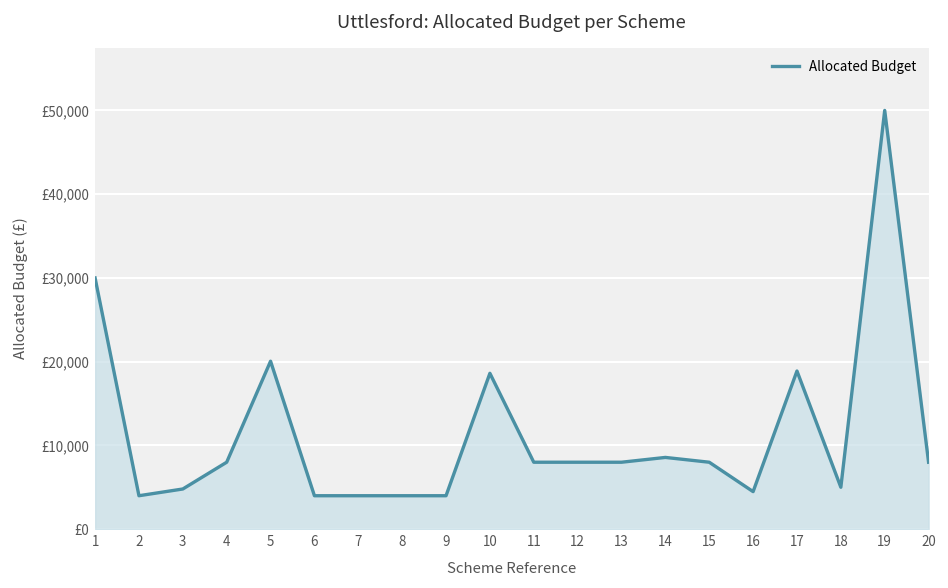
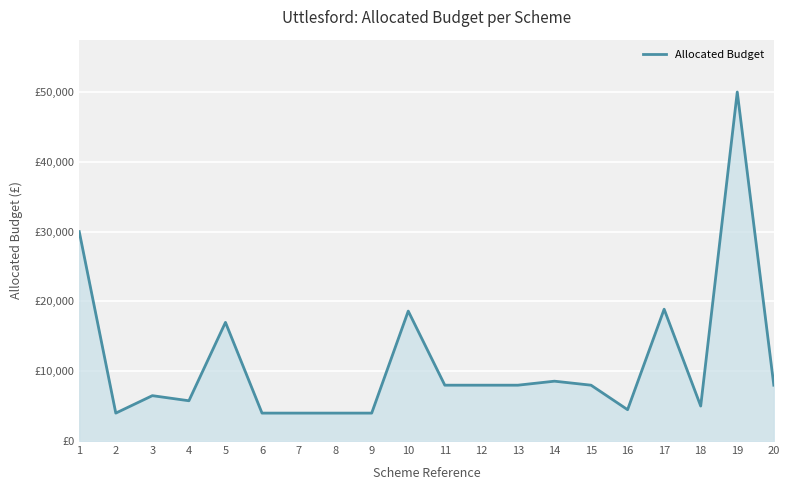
  {
    "1": "£30,000",
    "2": "£4,000",
-   "3": "£5,000",
-   "4": "£8,000",
-   "5": "£20,000",
+   "3": "£7,000",
+   "4": "£6,000",
+   "5": "£17,000",
    "6": "£4,000",
    "7": "£4,000",
    "8": "£4,000",
    "9": "£4,000",
    "10": "£19,000",
    "11": "£8,000",
    "12": "£8,000",
    "13": "£8,000",
    "14": "£9,000",
    "15": "£8,000",
    "16": "£4,000",
    "17": "£19,000",
    "18": "£5,000",
    "19": "£50,000",
    "20": "£8,000"
  }
